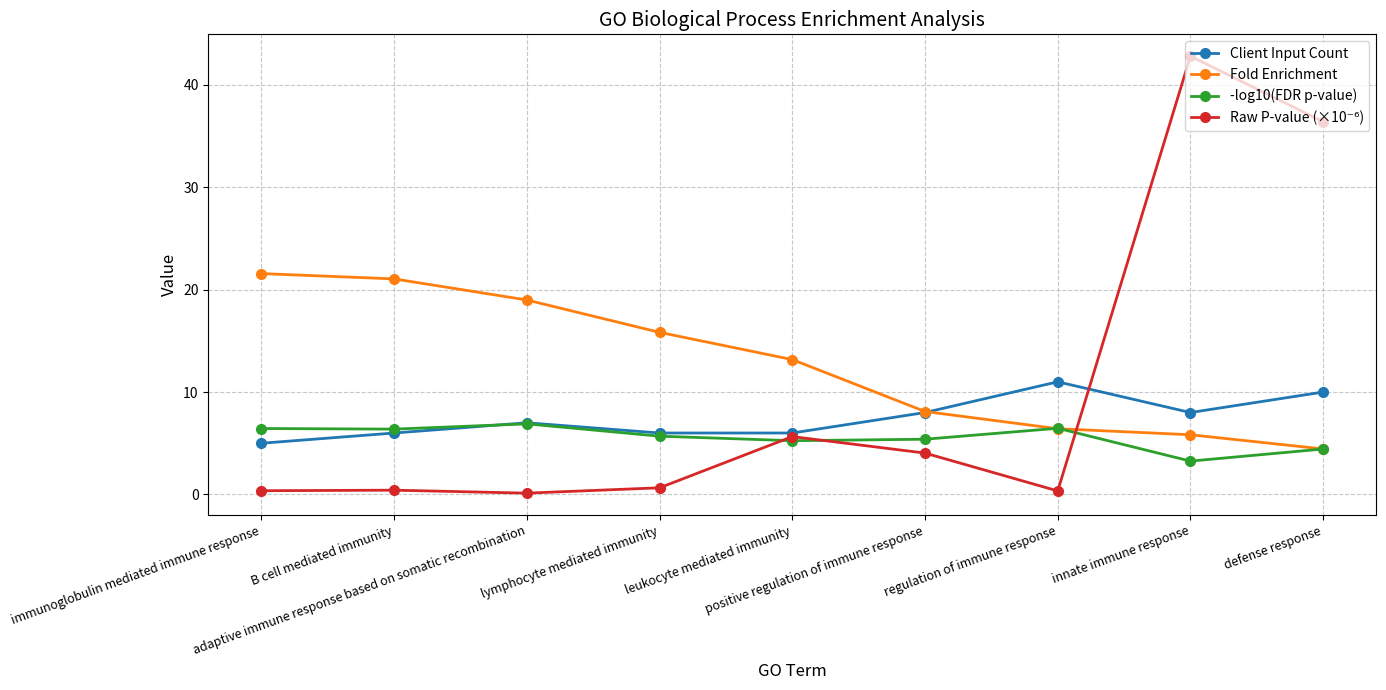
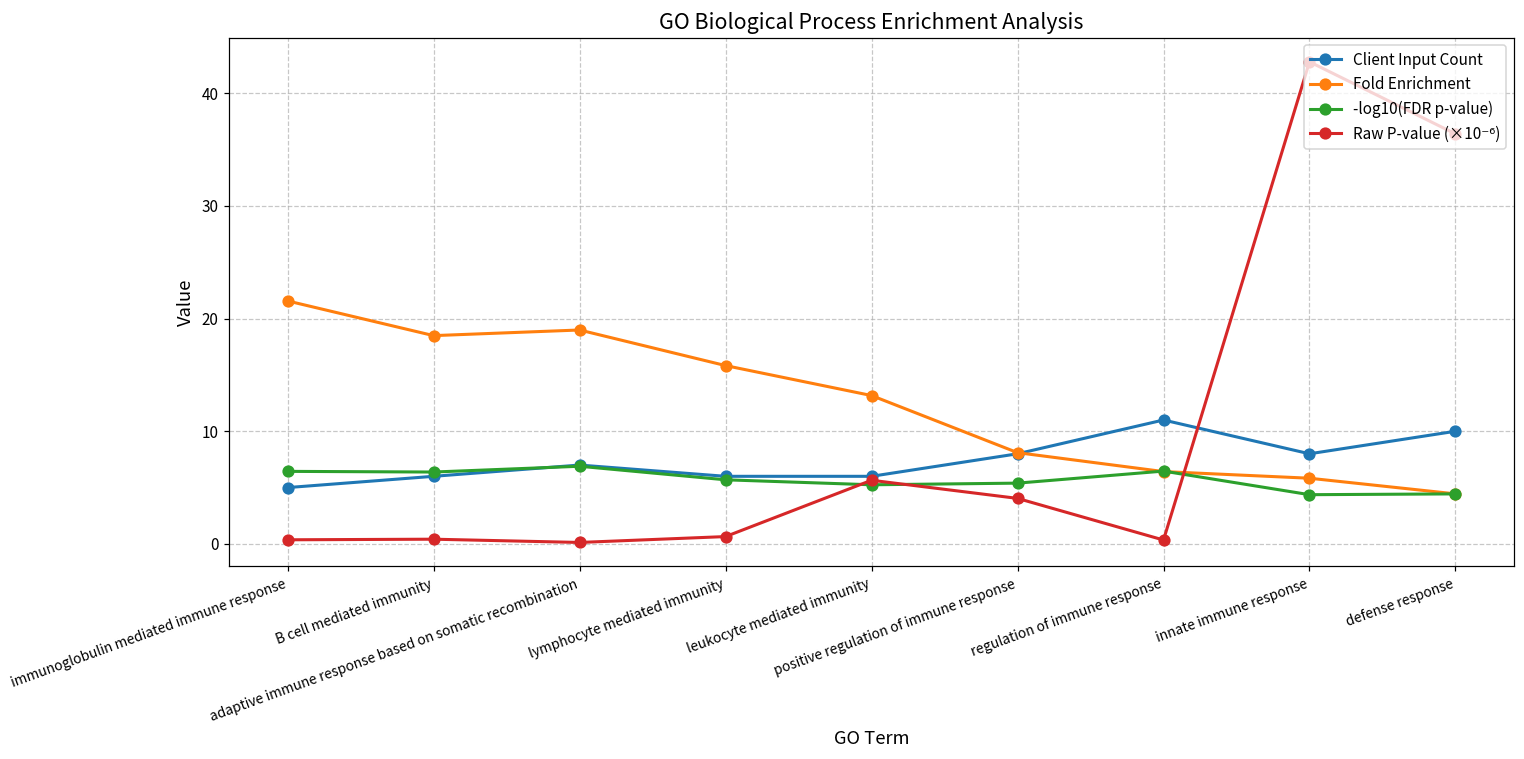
  {
    "Client Input Count": {
      "immunoglobulin mediated immune response": 5.0,
      "B cell mediated immunity": 6.0,
      "lymphocyte mediated immunity": 6.0,
      "leukocyte mediated immunity": 6.0,
      "regulation of immune response": 11.0,
      "innate immune response": 8.0,
      "defense response": 10.0
    },
    "Fold Enrichment": {
      "immunoglobulin mediated immune response": 21.6,
-     "B cell mediated immunity": 21.1,
+     "B cell mediated immunity": 18.5,
      "adaptive immune response based on somatic recombination": 19.0,
      "lymphocyte mediated immunity": 15.8,
      "leukocyte mediated immunity": 13.2,
      "innate immune response": 5.8
    },
    "-log10(FDR p-value)": {
      "immunoglobulin mediated immune response": 6.4,
      "B cell mediated immunity": 6.4,
      "lymphocyte mediated immunity": 5.7,
      "leukocyte mediated immunity": 5.2,
      "positive regulation of immune response": 5.4,
-     "innate immune response": 3.3
+     "innate immune response": 4.4
    },
    "Raw P-value (×10⁻⁶)": {
      "immunoglobulin mediated immune response": 0.4,
      "B cell mediated immunity": 0.4,
      "adaptive immune response based on somatic recombination": 0.1,
      "lymphocyte mediated immunity": 0.7,
      "leukocyte mediated immunity": 5.7,
      "positive regulation of immune response": 4.0,
      "regulation of immune response": 0.3
    }
  }
